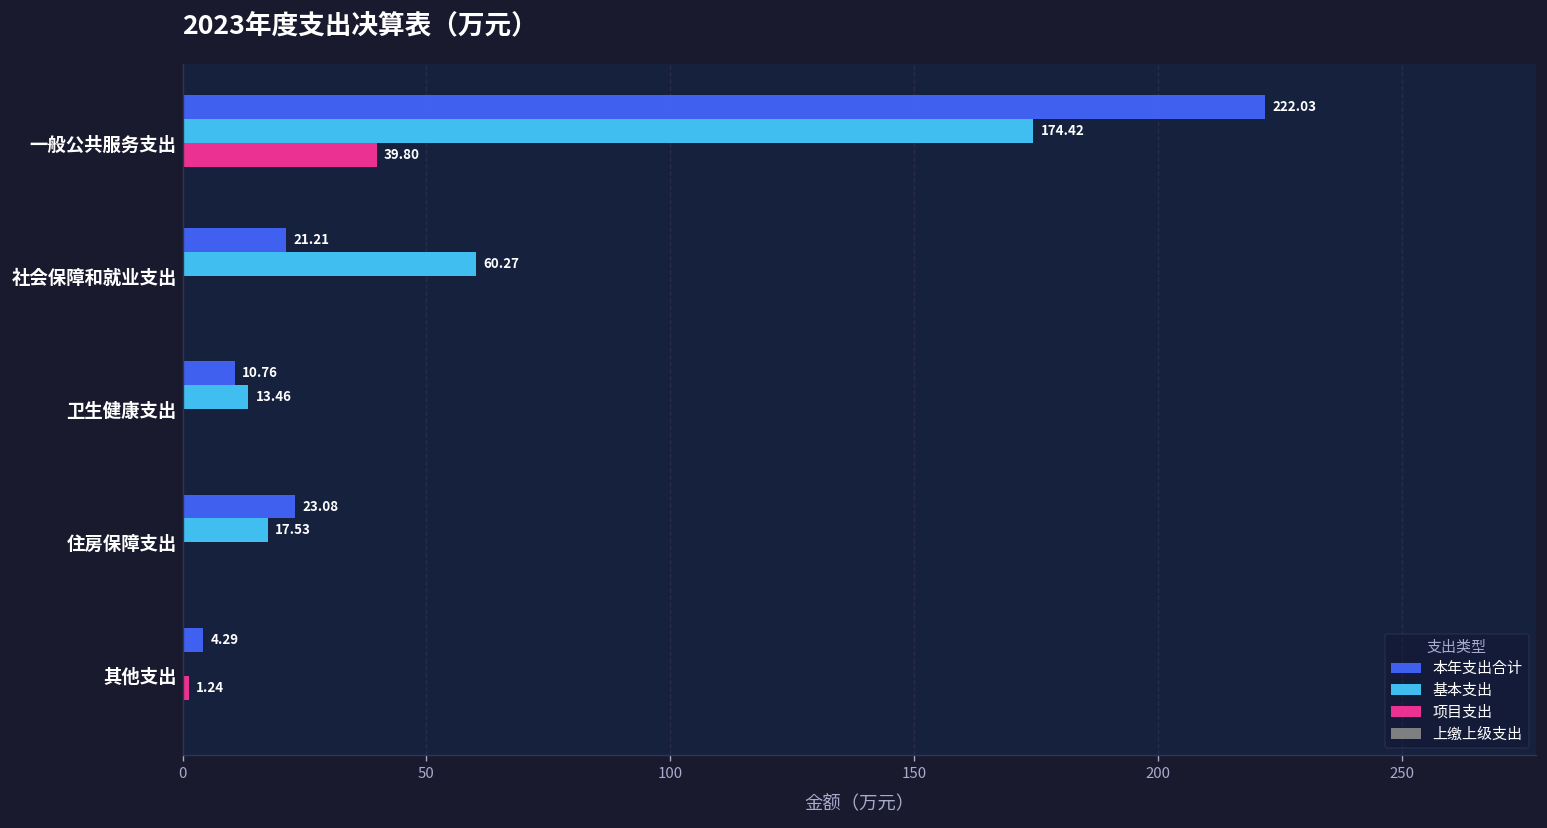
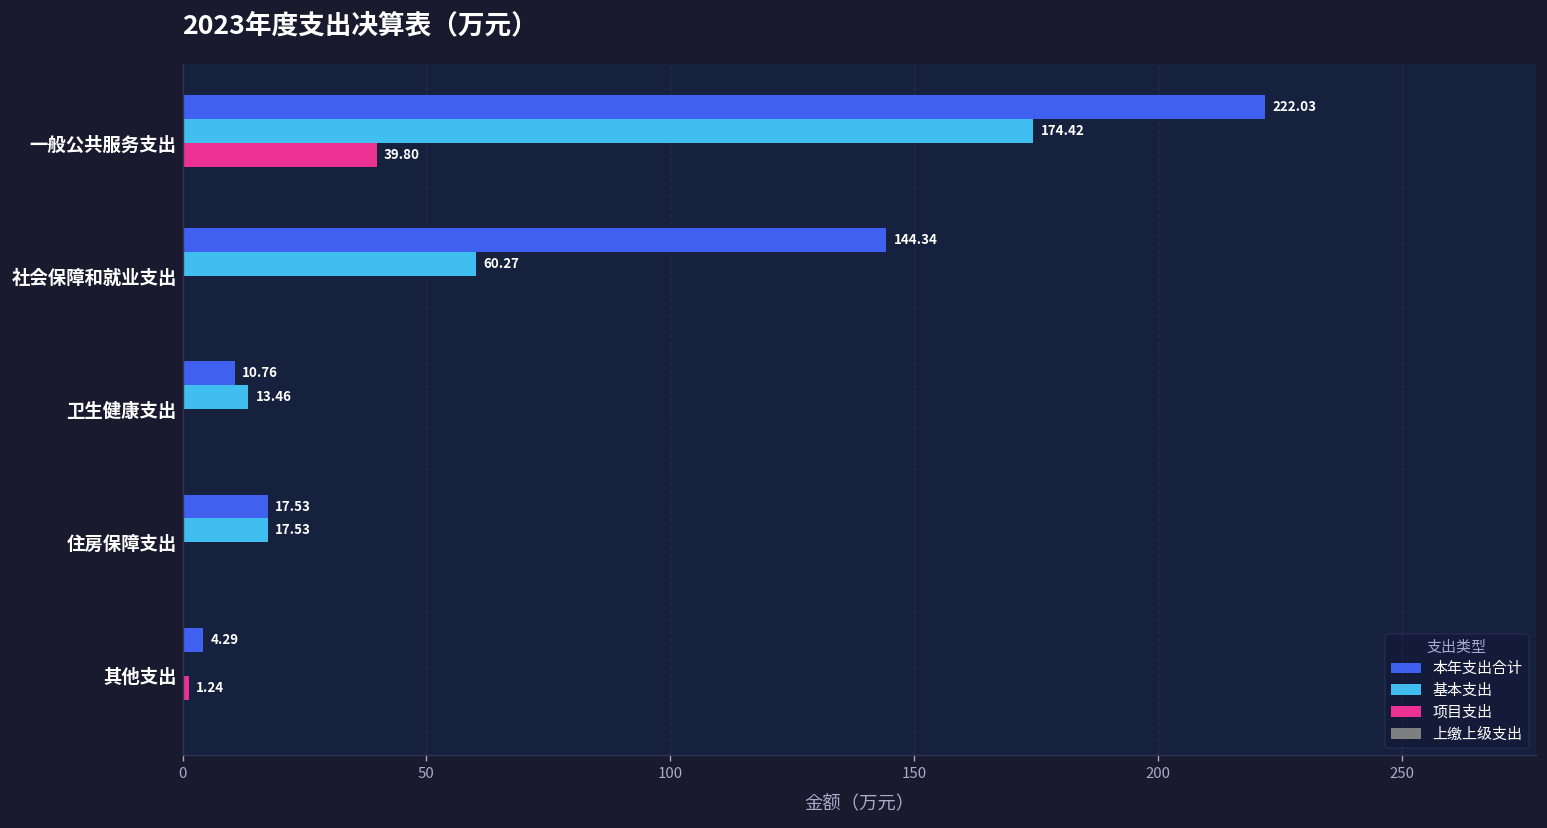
  {
    "本年支出合计": {
      "一般公共服务支出": 222.03,
-     "社会保障和就业支出": 21.21,
+     "社会保障和就业支出": 144.34,
      "卫生健康支出": 10.76,
-     "住房保障支出": 23.08,
+     "住房保障支出": 17.53,
      "其他支出": 4.29
    },
    "基本支出": {
      "一般公共服务支出": 174.42,
      "社会保障和就业支出": 60.27,
      "卫生健康支出": 13.46,
      "住房保障支出": 17.53
    },
    "项目支出": {
      "一般公共服务支出": 39.80,
      "其他支出": 1.24
    },
    "上缴上级支出": {
      "一般公共服务支出": 0,
      "社会保障和就业支出": 0,
      "卫生健康支出": 0,
      "住房保障支出": 0,
      "其他支出": 0
    }
  }
